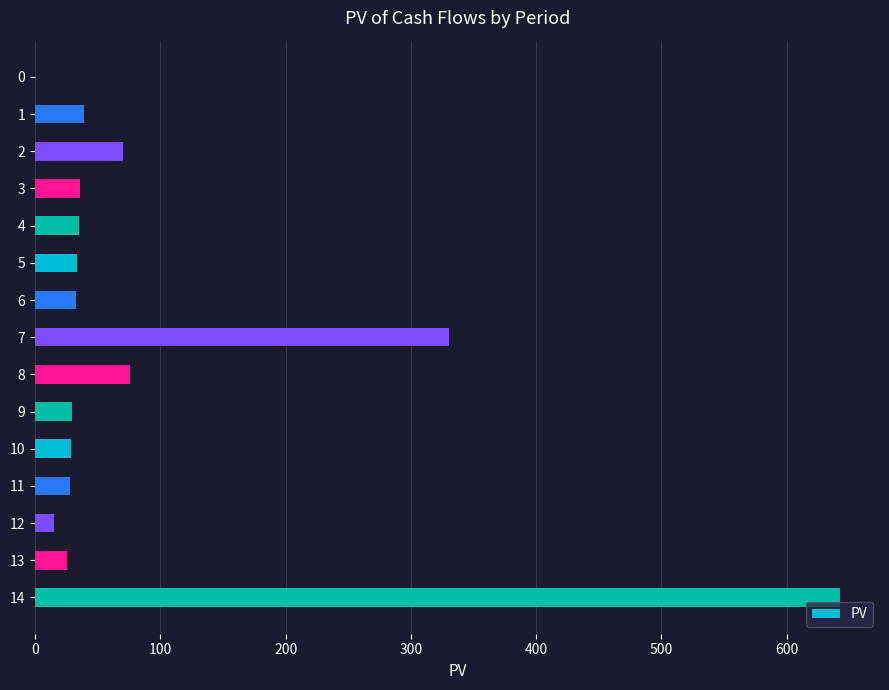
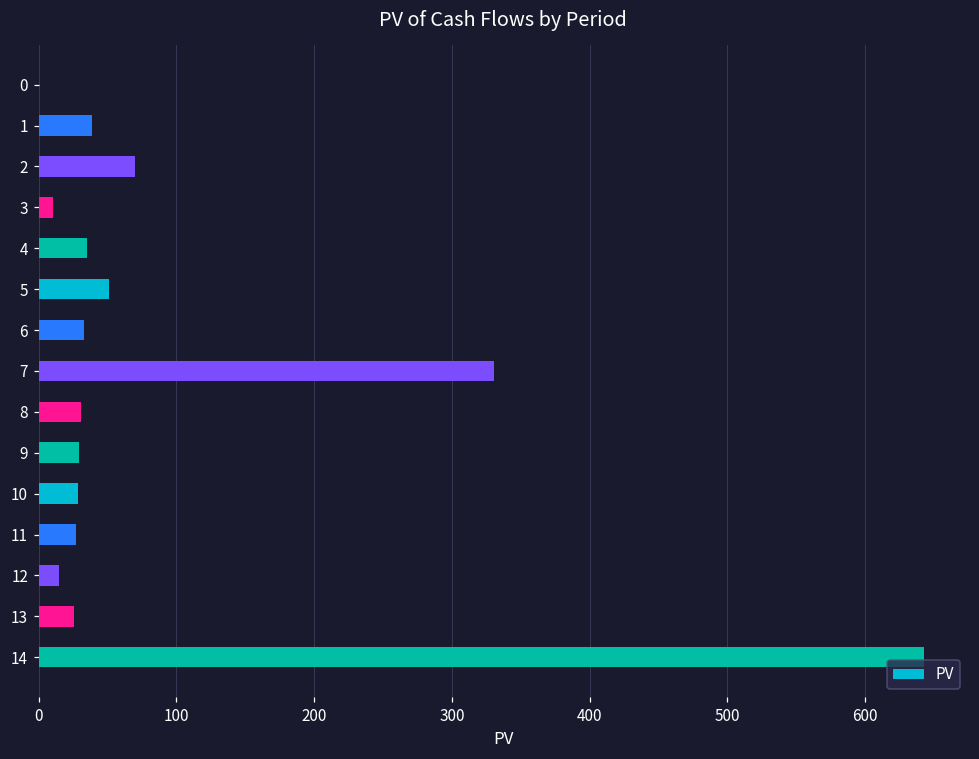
  {
    "0": 0,
    "1": 39,
    "2": 70,
-   "3": 36,
+   "3": 10,
    "4": 35,
-   "5": 34,
+   "5": 51,
    "6": 33,
    "7": 330,
-   "8": 76,
+   "8": 30,
    "9": 29,
    "10": 28,
    "11": 27,
    "12": 15,
    "13": 26,
    "14": 642
  }
